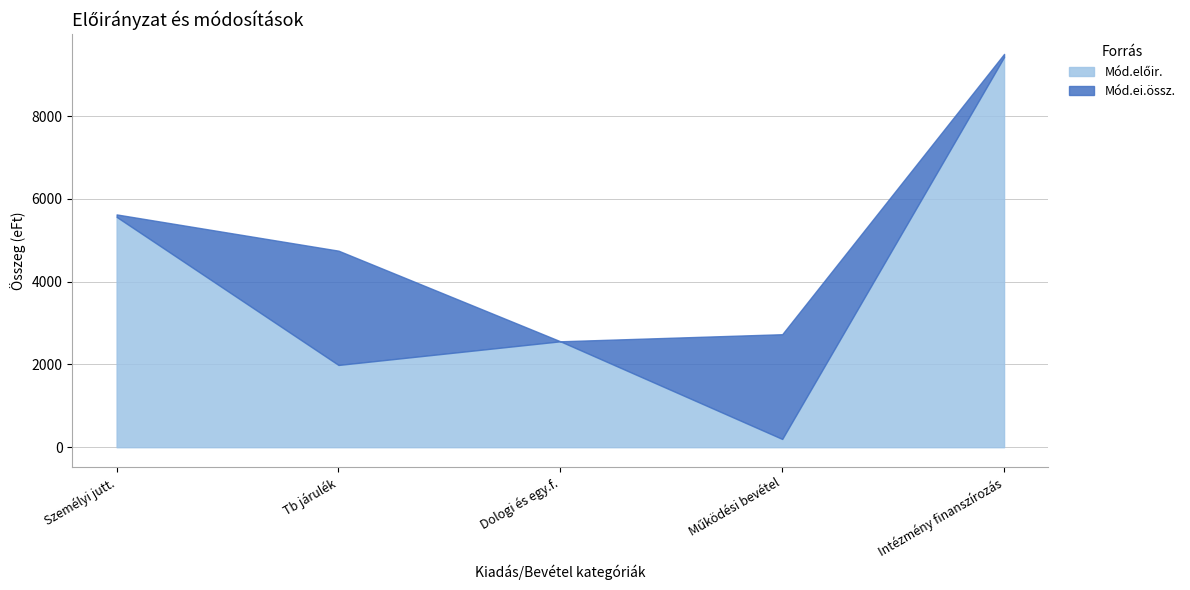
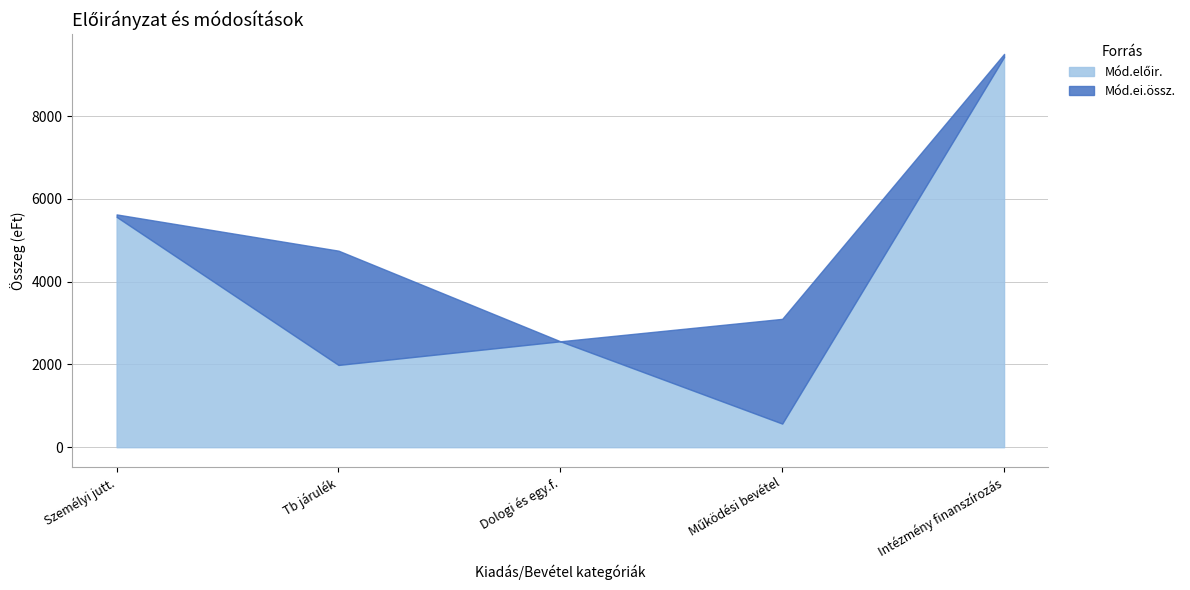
  {
    "Mód.előir.": {
      "Tb járulék": 2000,
-     "Működési bevétel": 200,
+     "Működési bevétel": 600,
      "Intézmény finanszírozás": 9400
    },
    "Mód.ei.össz.": {
      "Tb járulék": 2800,
      "Működési bevétel": 2500,
      "Intézmény finanszírozás": 100
    }
  }
